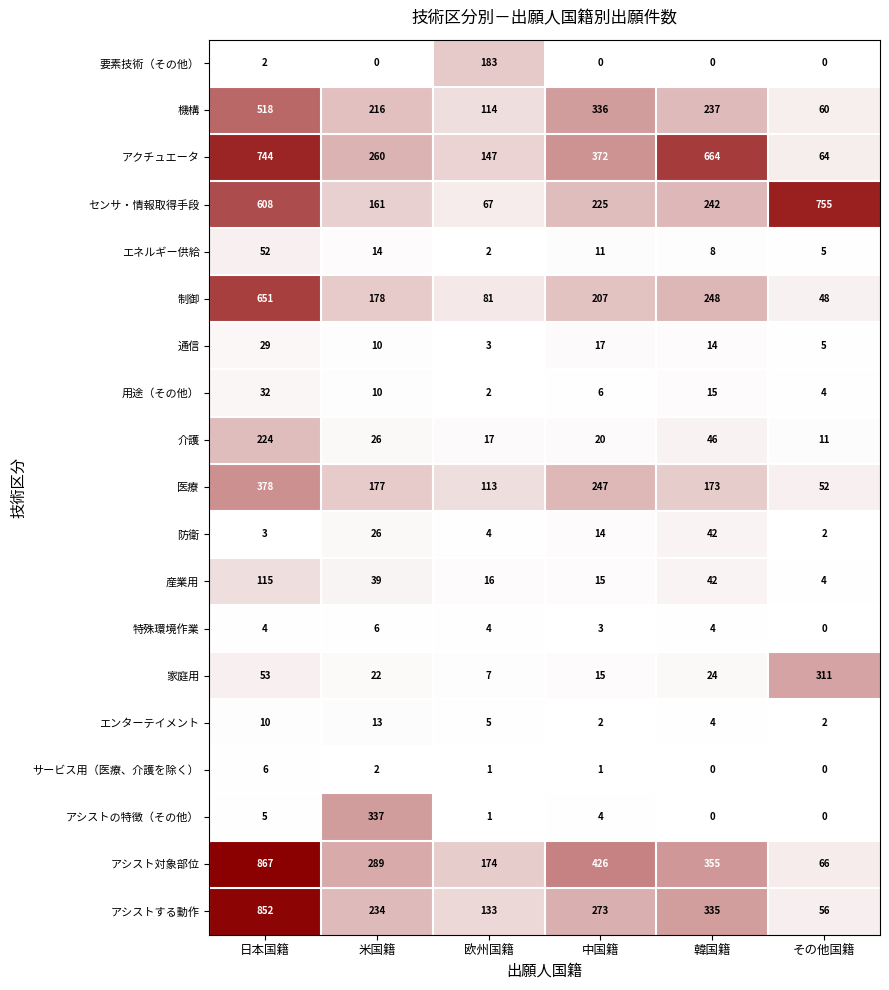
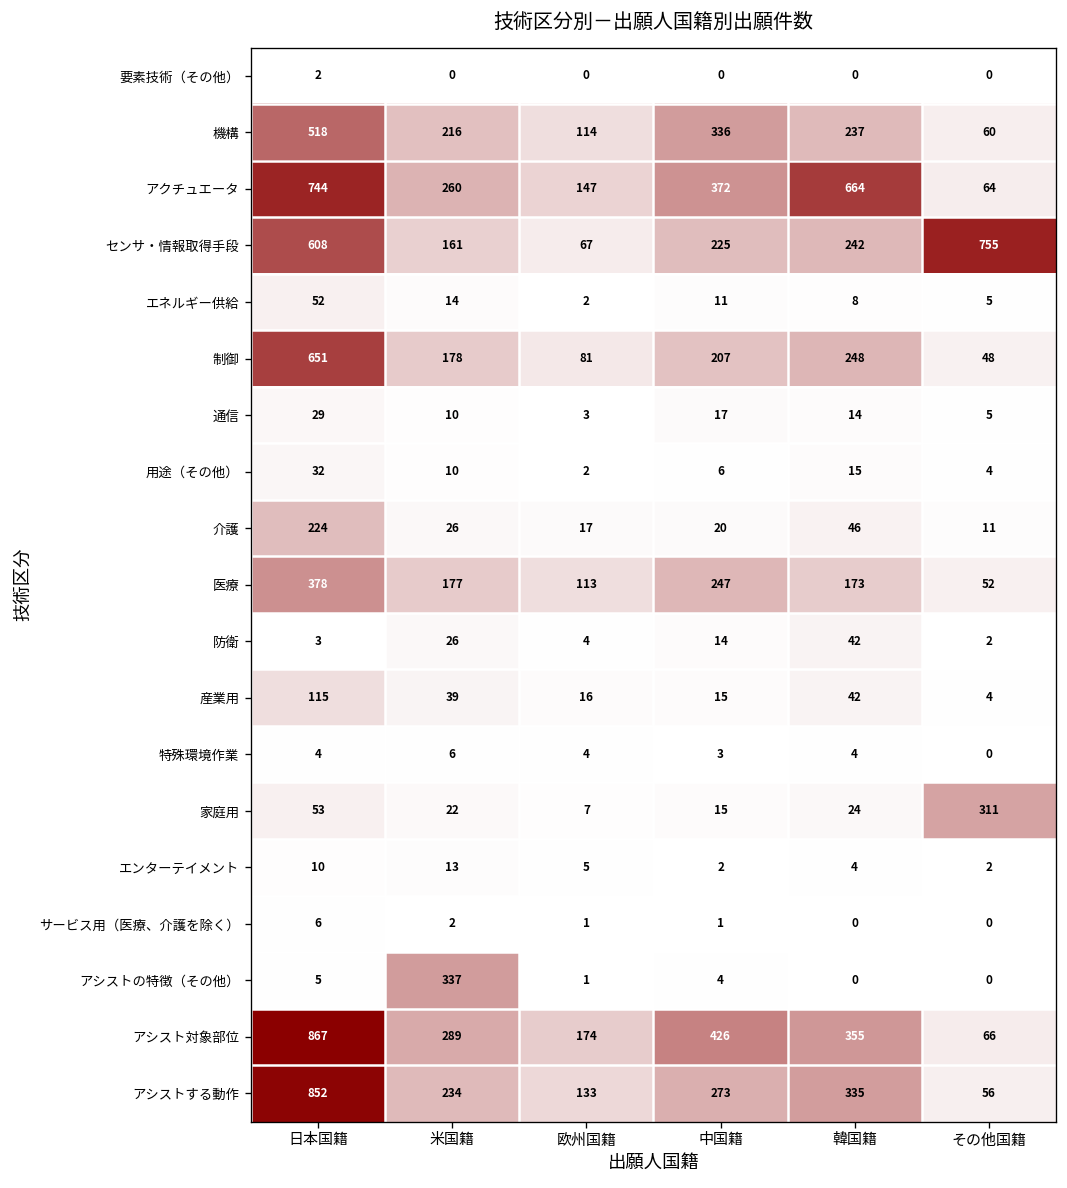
  {
    "要素技術（その他）": {
      "日本国籍": 2,
      "米国籍": 0,
-     "欧州国籍": 183,
+     "欧州国籍": 0,
      "中国籍": 0,
      "韓国籍": 0,
      "その他国籍": 0
    },
    "機構": {
      "日本国籍": 518,
      "米国籍": 216,
      "欧州国籍": 114,
      "中国籍": 336,
      "韓国籍": 237,
      "その他国籍": 60
    },
    "アクチュエータ": {
      "日本国籍": 744,
      "米国籍": 260,
      "欧州国籍": 147,
      "中国籍": 372,
      "韓国籍": 664,
      "その他国籍": 64
    },
    "センサ・情報取得手段": {
      "日本国籍": 608,
      "米国籍": 161,
      "欧州国籍": 67,
      "中国籍": 225,
      "韓国籍": 242,
      "その他国籍": 755
    },
    "エネルギー供給": {
      "日本国籍": 52,
      "米国籍": 14,
      "欧州国籍": 2,
      "中国籍": 11,
      "韓国籍": 8,
      "その他国籍": 5
    },
    "制御": {
      "日本国籍": 651,
      "米国籍": 178,
      "欧州国籍": 81,
      "中国籍": 207,
      "韓国籍": 248,
      "その他国籍": 48
    },
    "通信": {
      "日本国籍": 29,
      "米国籍": 10,
      "欧州国籍": 3,
      "中国籍": 17,
      "韓国籍": 14,
      "その他国籍": 5
    },
    "用途（その他）": {
      "日本国籍": 32,
      "米国籍": 10,
      "欧州国籍": 2,
      "中国籍": 6,
      "韓国籍": 15,
      "その他国籍": 4
    },
    "介護": {
      "日本国籍": 224,
      "米国籍": 26,
      "欧州国籍": 17,
      "中国籍": 20,
      "韓国籍": 46,
      "その他国籍": 11
    },
    "医療": {
      "日本国籍": 378,
      "米国籍": 177,
      "欧州国籍": 113,
      "中国籍": 247,
      "韓国籍": 173,
      "その他国籍": 52
    },
    "防衛": {
      "日本国籍": 3,
      "米国籍": 26,
      "欧州国籍": 4,
      "中国籍": 14,
      "韓国籍": 42,
      "その他国籍": 2
    },
    "産業用": {
      "日本国籍": 115,
      "米国籍": 39,
      "欧州国籍": 16,
      "中国籍": 15,
      "韓国籍": 42,
      "その他国籍": 4
    },
    "特殊環境作業": {
      "日本国籍": 4,
      "米国籍": 6,
      "欧州国籍": 4,
      "中国籍": 3,
      "韓国籍": 4,
      "その他国籍": 0
    },
    "家庭用": {
      "日本国籍": 53,
      "米国籍": 22,
      "欧州国籍": 7,
      "中国籍": 15,
      "韓国籍": 24,
      "その他国籍": 311
    },
    "エンターテイメント": {
      "日本国籍": 10,
      "米国籍": 13,
      "欧州国籍": 5,
      "中国籍": 2,
      "韓国籍": 4,
      "その他国籍": 2
    },
    "サービス用（医療、介護を除く）": {
      "日本国籍": 6,
      "米国籍": 2,
      "欧州国籍": 1,
      "中国籍": 1,
      "韓国籍": 0,
      "その他国籍": 0
    },
    "アシストの特徴（その他）": {
      "日本国籍": 5,
      "米国籍": 337,
      "欧州国籍": 1,
      "中国籍": 4,
      "韓国籍": 0,
      "その他国籍": 0
    },
    "アシスト対象部位": {
      "日本国籍": 867,
      "米国籍": 289,
      "欧州国籍": 174,
      "中国籍": 426,
      "韓国籍": 355,
      "その他国籍": 66
    },
    "アシストする動作": {
      "日本国籍": 852,
      "米国籍": 234,
      "欧州国籍": 133,
      "中国籍": 273,
      "韓国籍": 335,
      "その他国籍": 56
    }
  }
